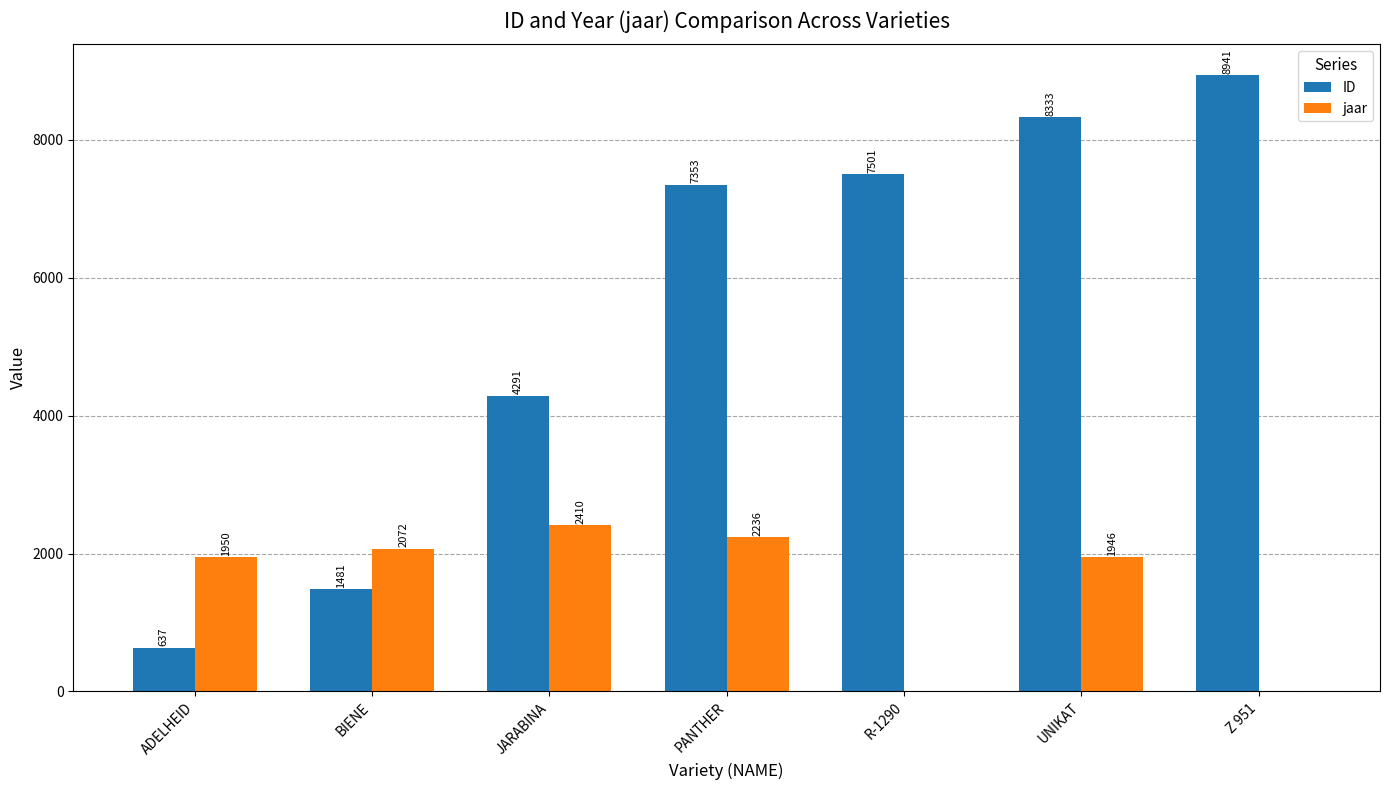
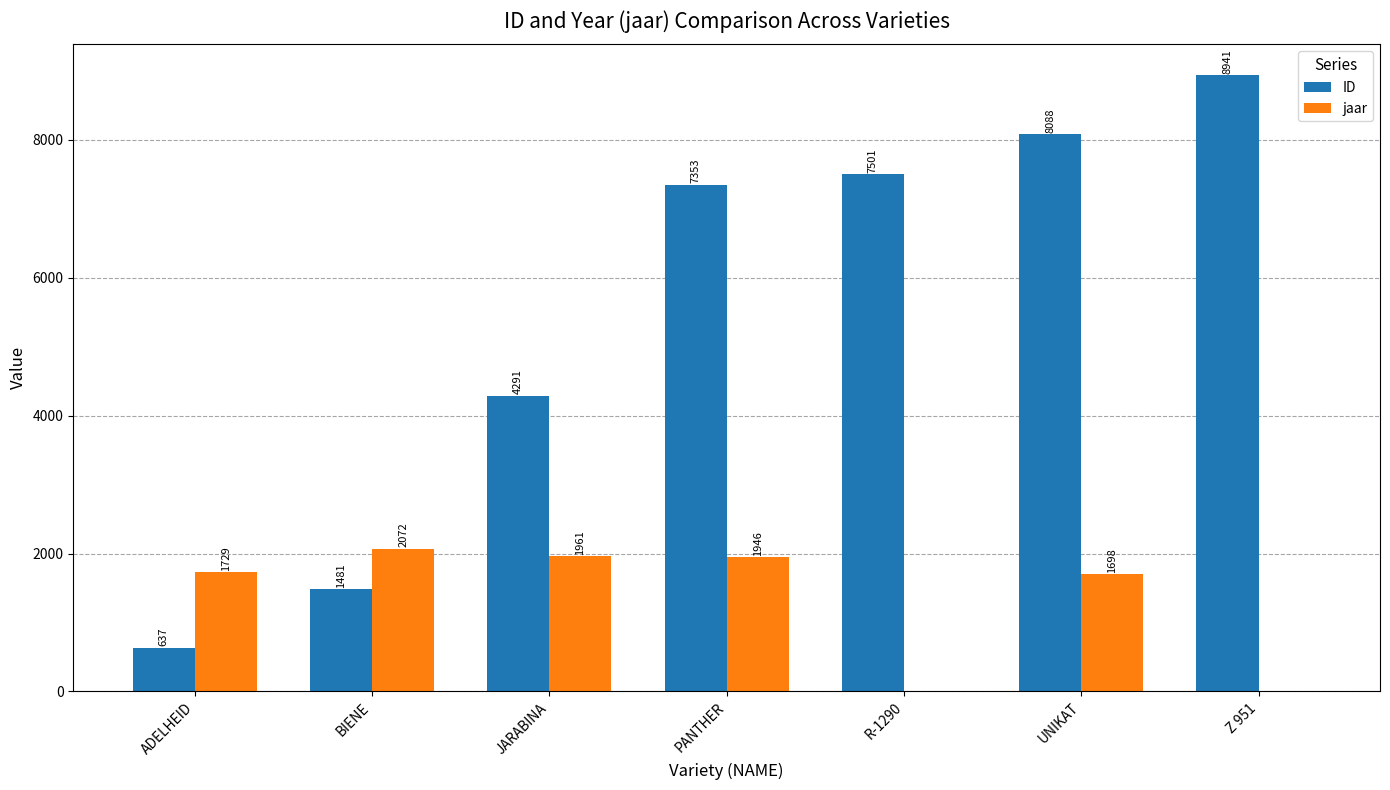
  {
    "ID": {
      "ADELHEID": 637,
      "BIENE": 1481,
      "JARABINA": 4291,
      "PANTHER": 7353,
      "R-1290": 7501,
-     "UNIKAT": 8333,
+     "UNIKAT": 8088,
      "Z 951": 8941
    },
    "jaar": {
-     "ADELHEID": 1950,
+     "ADELHEID": 1729,
      "BIENE": 2072,
-     "JARABINA": 2410,
-     "PANTHER": 2236,
-     "UNIKAT": 1946
+     "JARABINA": 1961,
+     "PANTHER": 1946,
+     "UNIKAT": 1698
    }
  }
